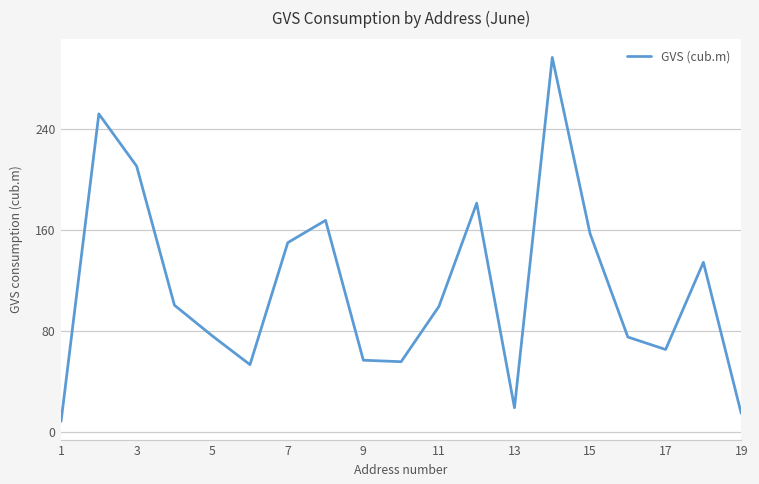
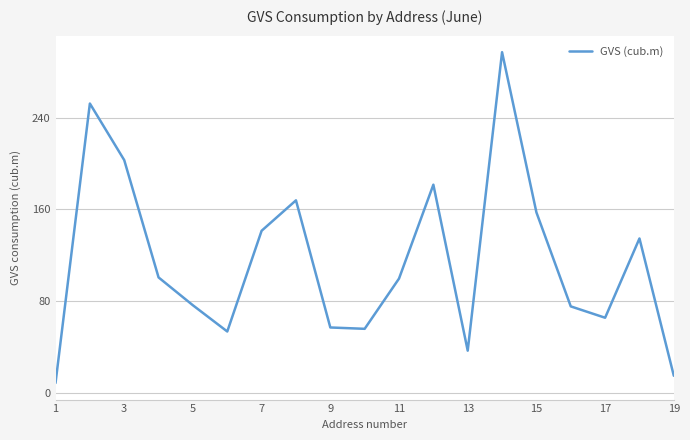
  {
    "1": 8,
-   "3": 211,
+   "3": 203,
    "5": 76,
-   "7": 150,
+   "7": 141,
    "9": 57,
    "11": 100,
-   "13": 19,
+   "13": 37,
    "15": 157,
    "17": 65,
    "19": 15
  }
